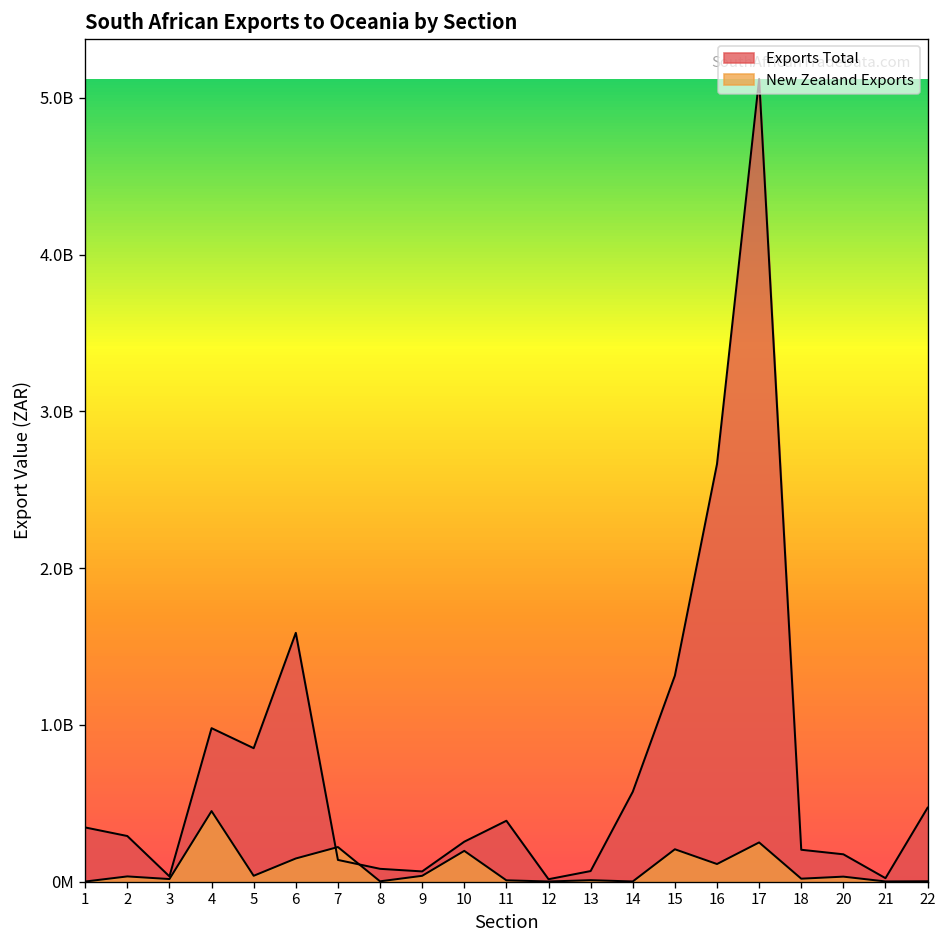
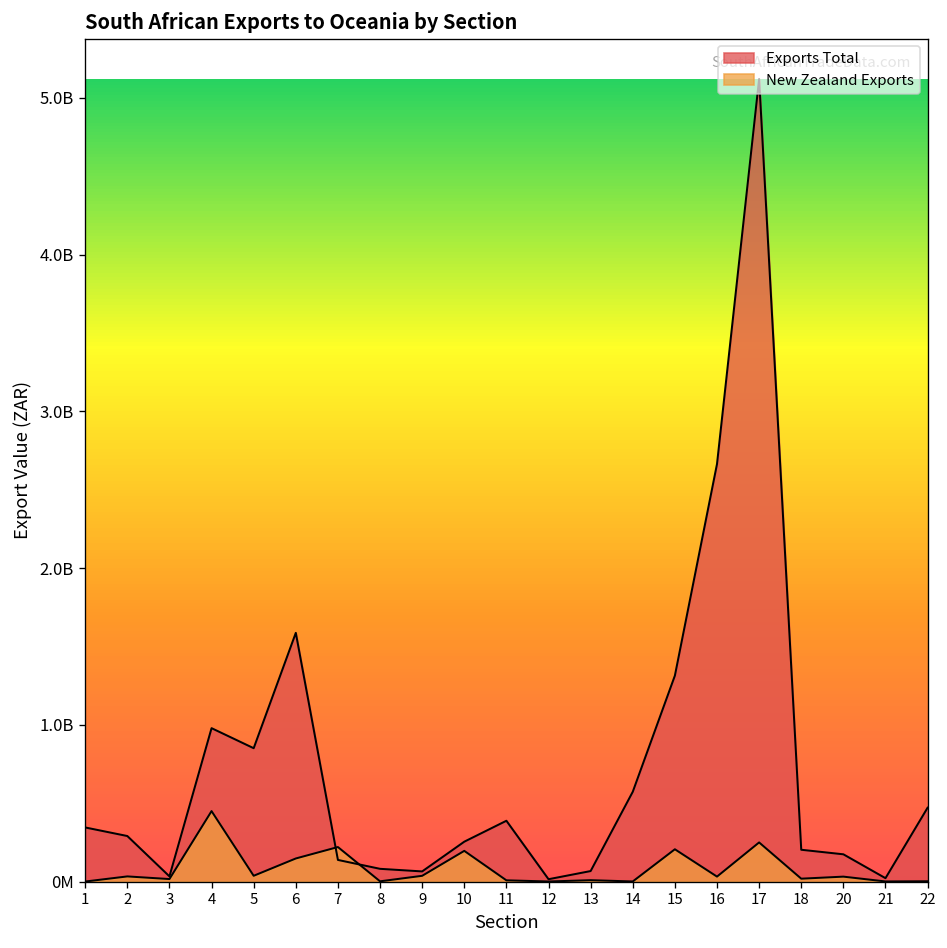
  {
    "Exports Total": {
      "1": 350000000,
      "2": 290000000,
      "4": 980000000,
      "5": 850000000,
      "6": 1590000000,
      "7": 140000000,
      "8": 80000000,
      "9": 70000000,
      "10": 250000000,
      "11": 390000000,
      "13": 70000000,
      "14": 570000000,
      "15": 1310000000,
      "16": 2660000000,
      "18": 200000000,
      "20": 170000000,
      "21": 20000000,
      "22": 470000000
    },
    "New Zealand Exports": {
      "1": 0,
      "2": 30000000,
      "4": 450000000,
      "5": 40000000,
      "6": 150000000,
      "7": 220000000,
      "8": 0,
      "9": 40000000,
      "10": 200000000,
      "11": 10000000,
      "13": 10000000,
      "14": 0,
      "15": 210000000,
-     "16": 110000000,
+     "16": 30000000,
      "17": 250000000,
      "18": 20000000,
      "20": 30000000,
      "21": 0,
      "22": 0
    }
  }
